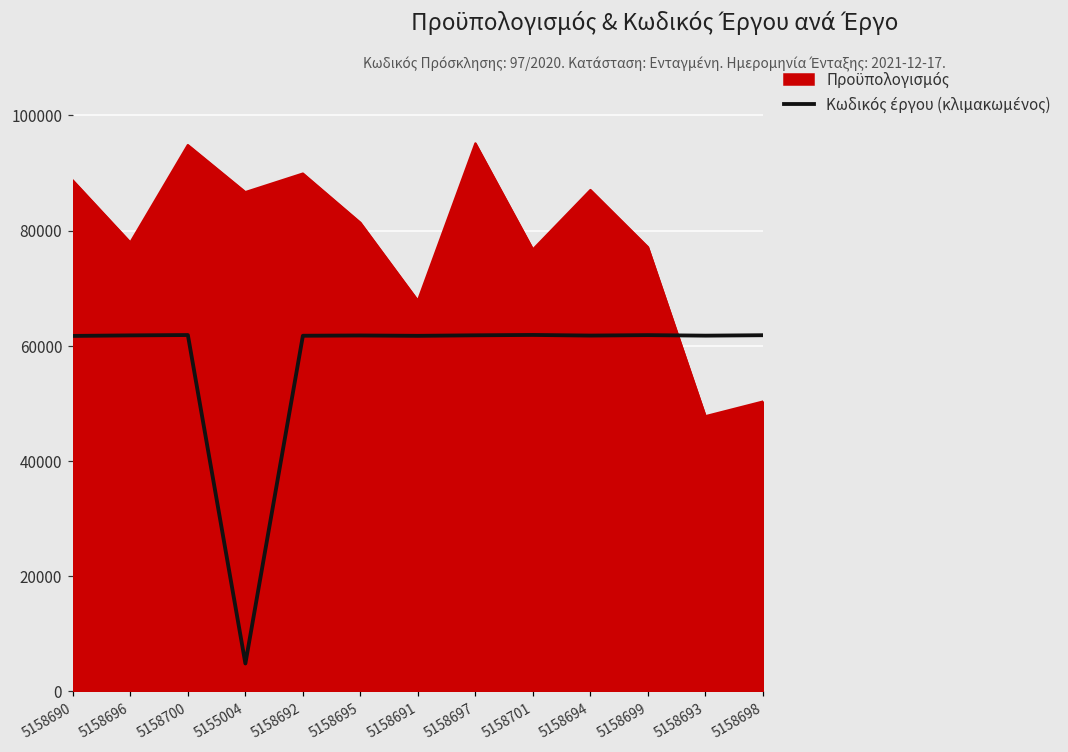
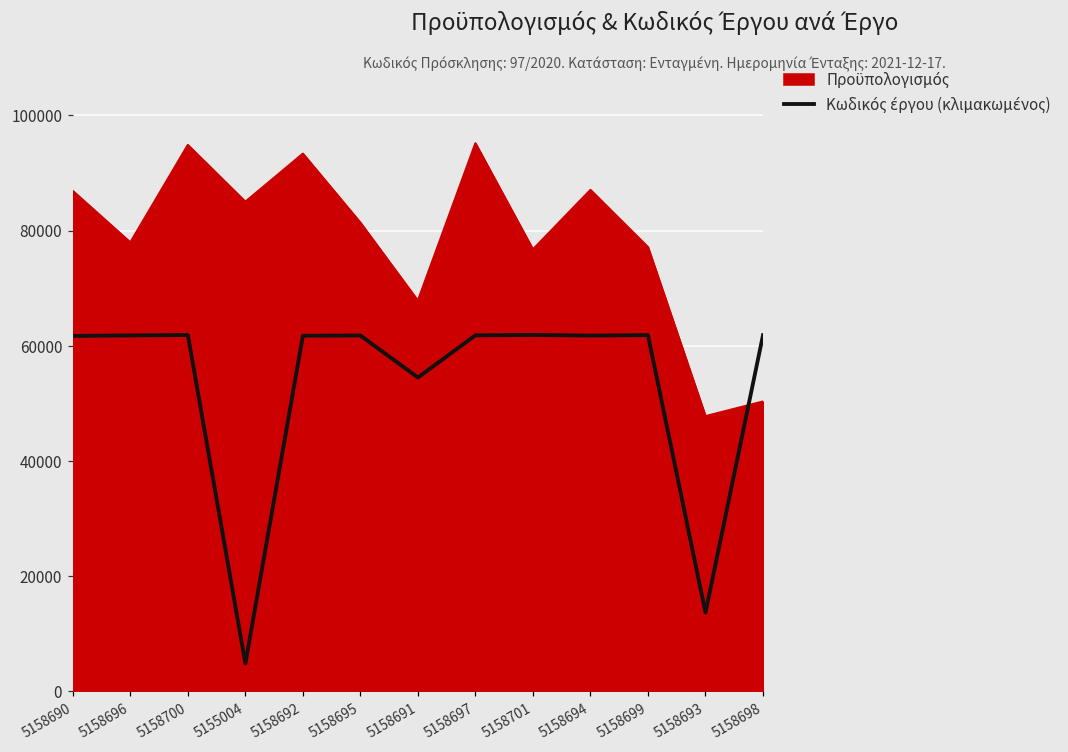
  {
    "Προϋπολογισμός": {
-     "5158690": 89000,
+     "5158690": 87000,
      "5158696": 78000,
      "5158700": 95000,
-     "5155004": 87000,
-     "5158692": 90000,
+     "5155004": 85000,
+     "5158692": 93000,
      "5158695": 81000,
      "5158691": 68000,
      "5158697": 95000,
      "5158701": 77000,
      "5158694": 87000,
      "5158699": 77000,
      "5158693": 48000,
      "5158698": 50000
    },
    "Κωδικός έργου (κλιμακωμένος)": {
      "5158690": 62000,
      "5158696": 62000,
      "5158700": 62000,
      "5155004": 5000,
      "5158692": 62000,
      "5158695": 62000,
-     "5158691": 62000,
+     "5158691": 54000,
      "5158697": 62000,
      "5158701": 62000,
      "5158694": 62000,
      "5158699": 62000,
-     "5158693": 62000,
+     "5158693": 14000,
      "5158698": 62000
    }
  }
